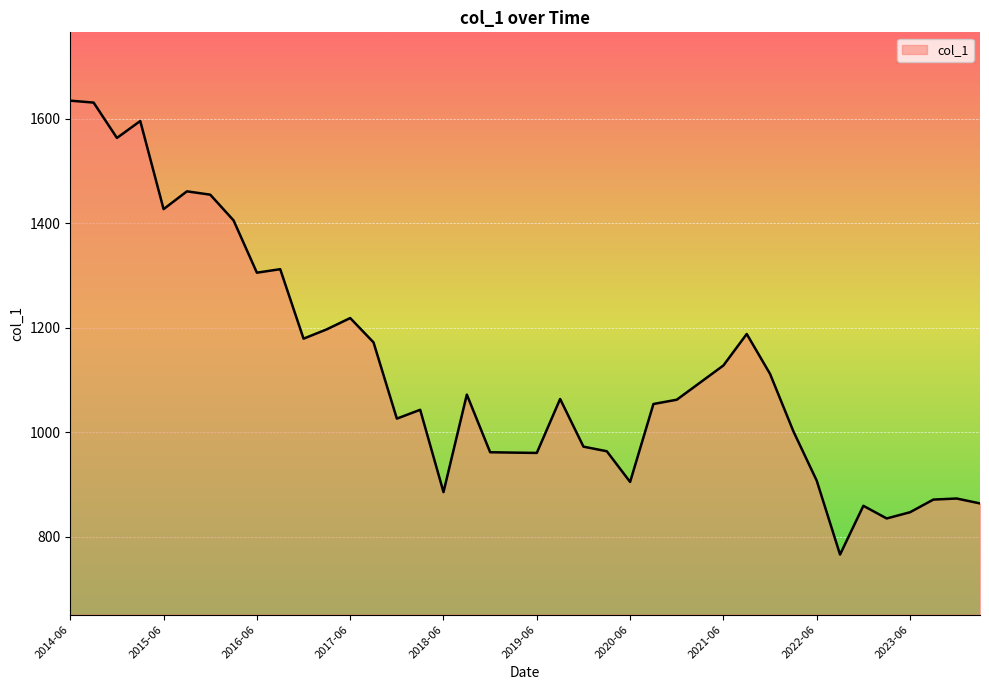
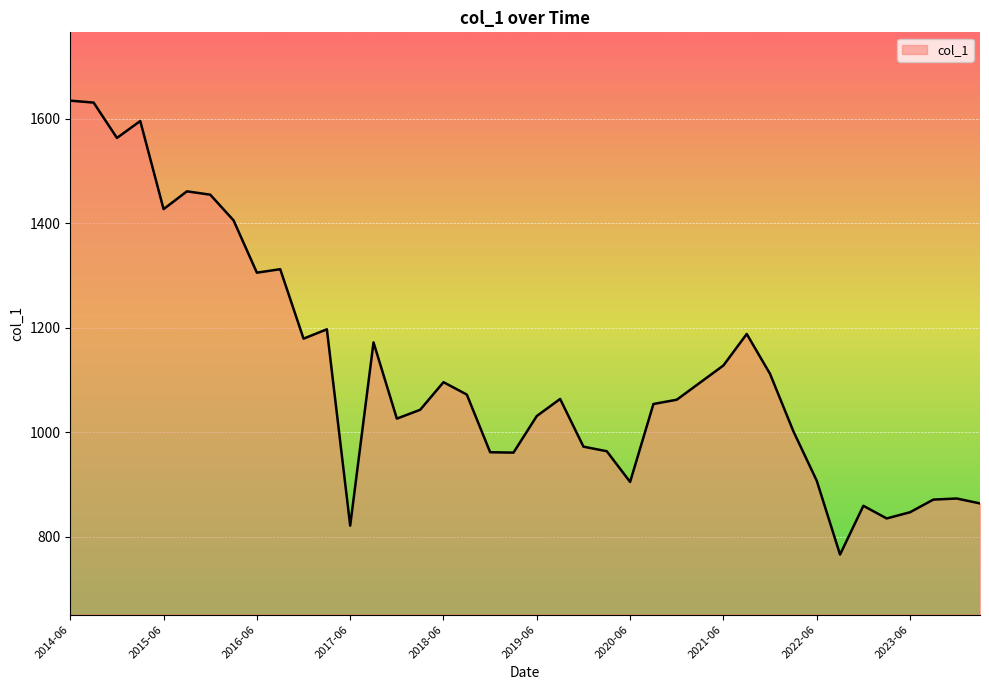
  {
    "2014-06": 1630,
    "2015-06": 1430,
    "2016-06": 1310,
-   "2017-06": 1220,
-   "2018-06": 890,
-   "2019-06": 960,
+   "2017-06": 820,
+   "2018-06": 1100,
+   "2019-06": 1030,
    "2020-06": 900,
    "2021-06": 1130,
    "2022-06": 910,
    "2023-06": 850
  }
